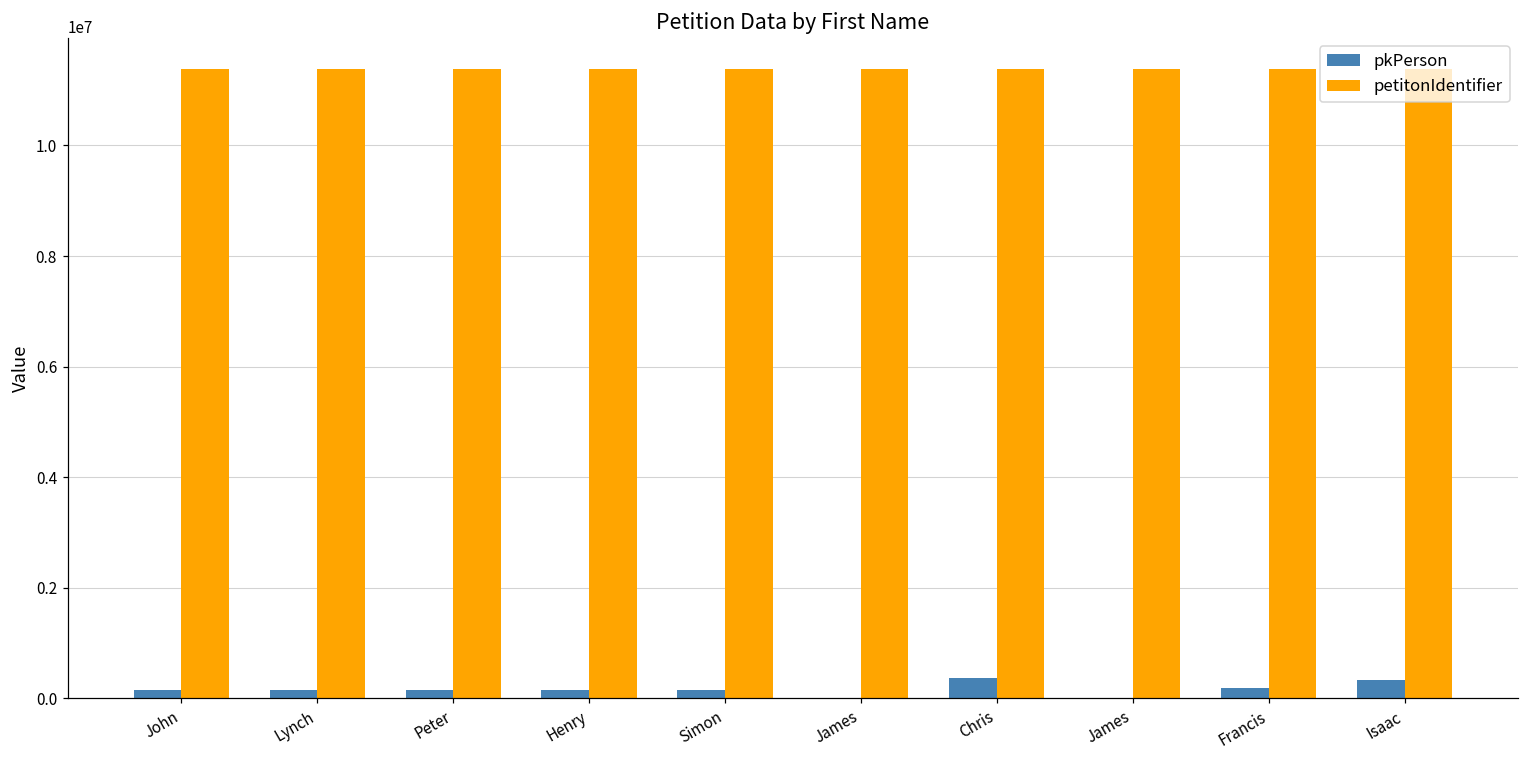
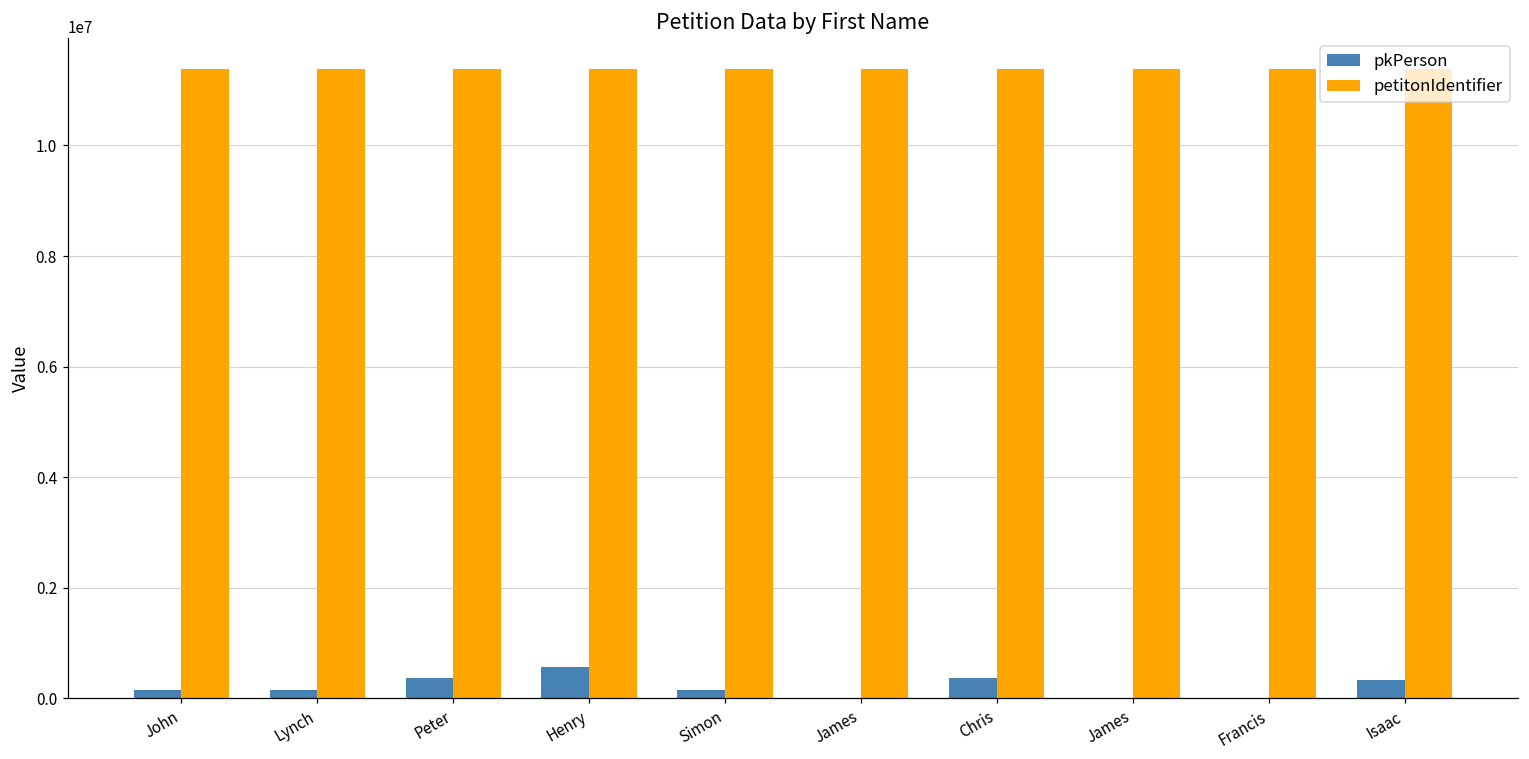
  {
    "pkPerson": {
      "John": 100000,
      "Lynch": 100000,
-     "Peter": 100000,
-     "Henry": 100000,
+     "Peter": 400000,
+     "Henry": 600000,
      "Simon": 100000,
      "Chris": 400000,
-     "Francis": 200000,
+     "Francis": 0,
      "Isaac": 300000
    },
    "petitonIdentifier": {
      "John": 11400000,
      "Lynch": 11400000,
      "Peter": 11400000,
      "Henry": 11400000,
      "Simon": 11400000,
      "Chris": 11400000,
      "Francis": 11400000
    }
  }
